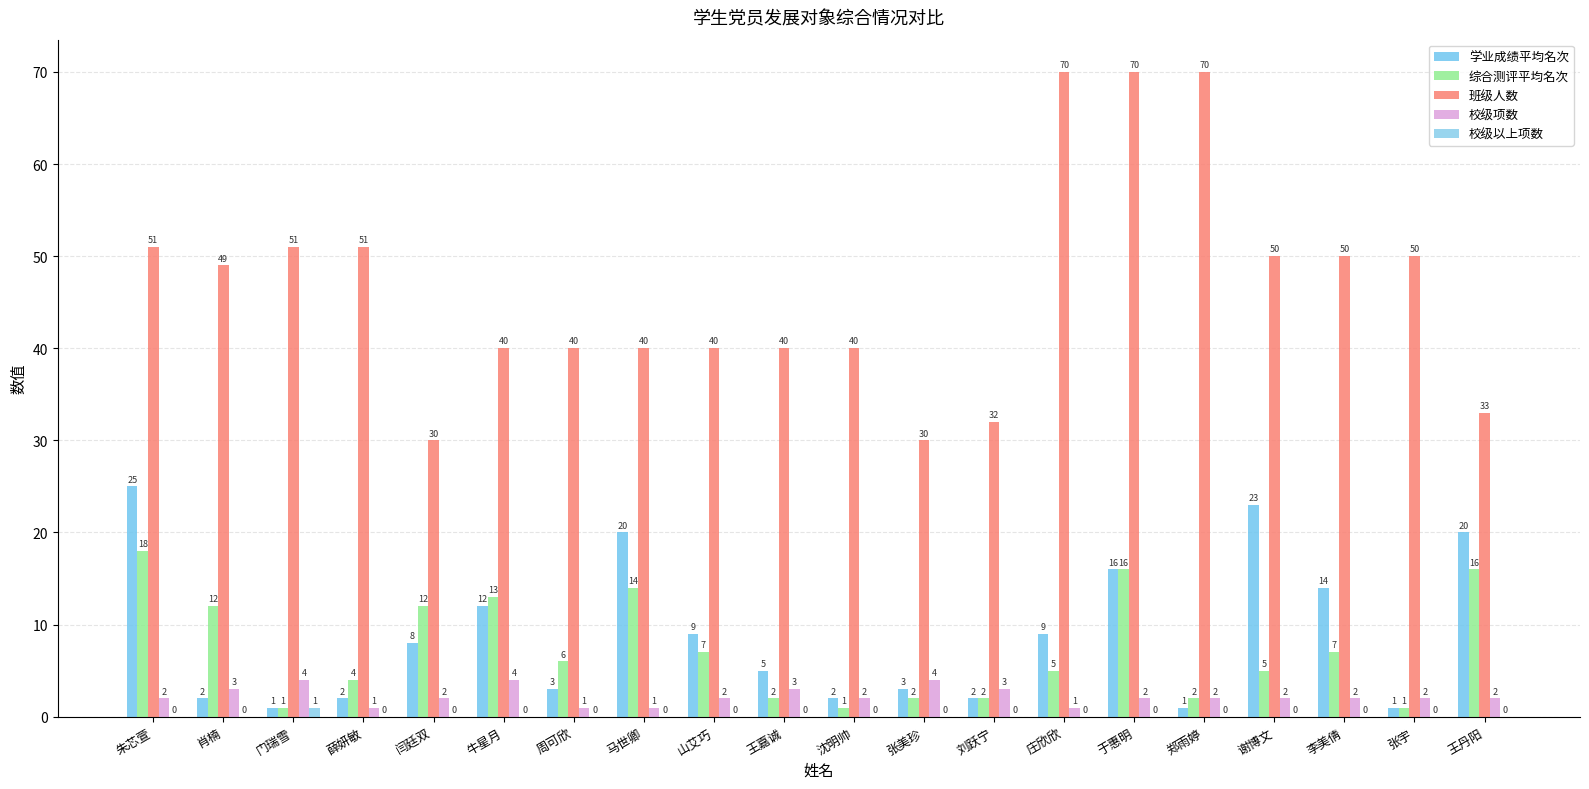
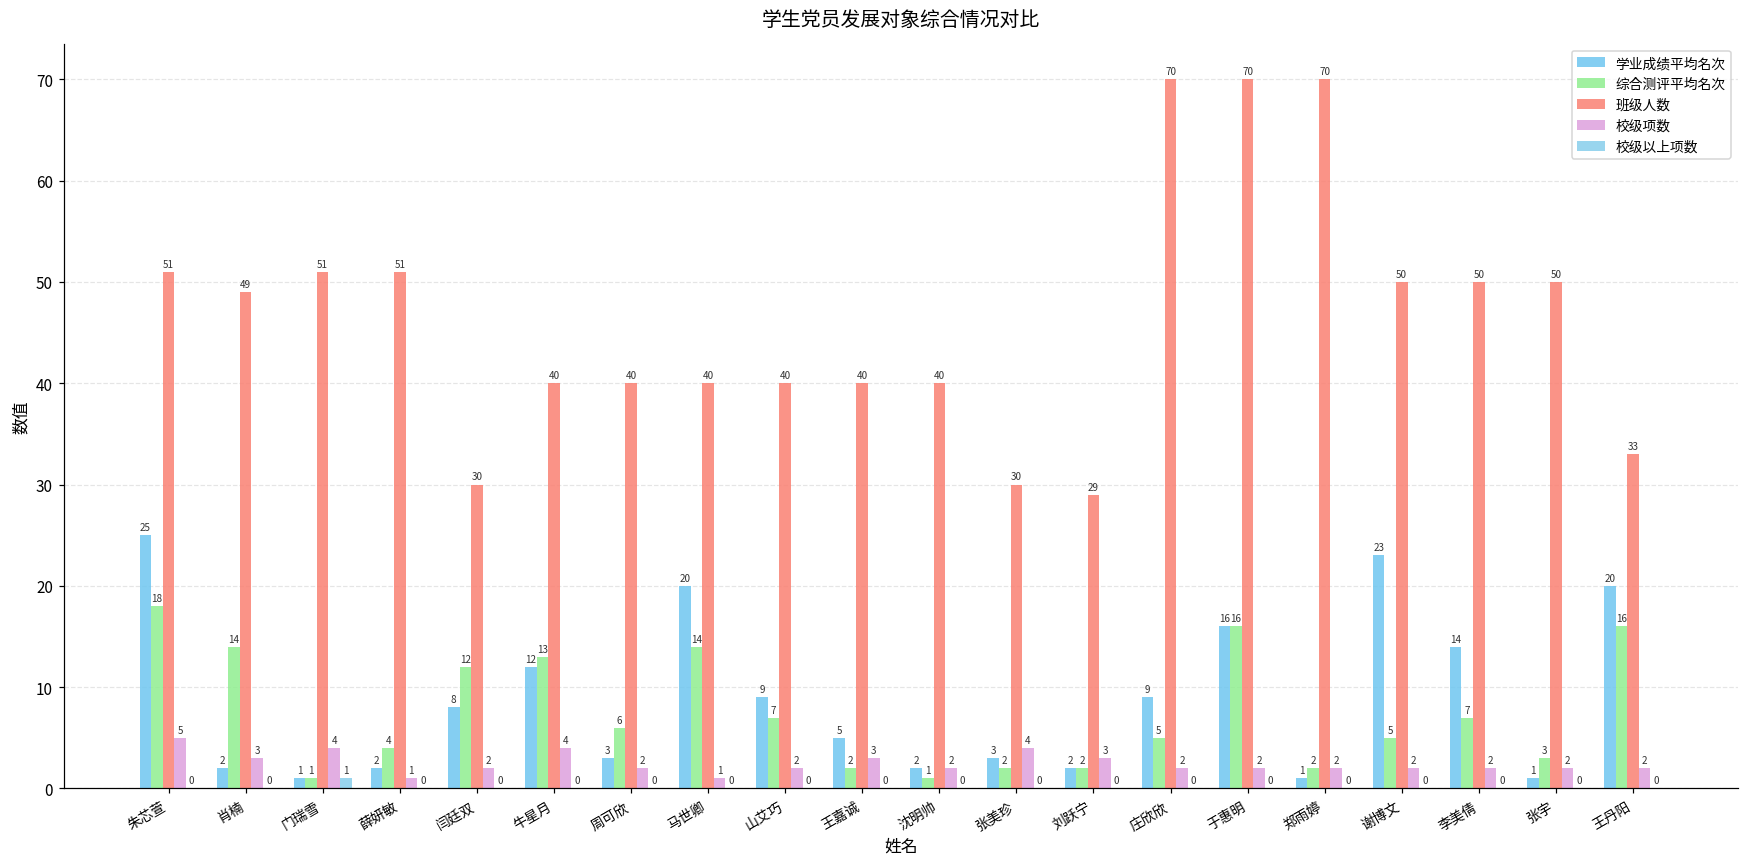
  {
    "综合测评平均名次": {
      "朱芯萱": 18,
-     "肖楠": 12,
+     "肖楠": 14,
      "门瑞雪": 1,
      "薛妍敏": 4,
      "闫廷双": 12,
      "牛星月": 13,
      "周可欣": 6,
      "马世卿": 14,
      "山艾巧": 7,
      "王嘉诚": 2,
      "沈明帅": 1,
      "张美珍": 2,
      "刘跃宁": 2,
      "庄欣欣": 5,
      "于惠明": 16,
      "郑雨婷": 2,
      "谢博文": 5,
      "李美倩": 7,
-     "张宇": 1,
+     "张宇": 3,
      "王丹阳": 16
    },
    "班级人数": {
      "朱芯萱": 51,
      "肖楠": 49,
      "门瑞雪": 51,
      "薛妍敏": 51,
      "闫廷双": 30,
      "牛星月": 40,
      "周可欣": 40,
      "马世卿": 40,
      "山艾巧": 40,
      "王嘉诚": 40,
      "沈明帅": 40,
      "张美珍": 30,
-     "刘跃宁": 32,
+     "刘跃宁": 29,
      "庄欣欣": 70,
      "于惠明": 70,
      "郑雨婷": 70,
      "谢博文": 50,
      "李美倩": 50,
      "张宇": 50,
      "王丹阳": 33
    },
    "校级项数": {
-     "朱芯萱": 2,
+     "朱芯萱": 5,
      "肖楠": 3,
      "门瑞雪": 4,
      "薛妍敏": 1,
      "闫廷双": 2,
      "牛星月": 4,
-     "周可欣": 1,
+     "周可欣": 2,
      "马世卿": 1,
      "山艾巧": 2,
      "王嘉诚": 3,
      "沈明帅": 2,
      "张美珍": 4,
      "刘跃宁": 3,
-     "庄欣欣": 1,
+     "庄欣欣": 2,
      "于惠明": 2,
      "郑雨婷": 2,
      "谢博文": 2,
      "李美倩": 2,
      "张宇": 2,
      "王丹阳": 2
    }
  }
